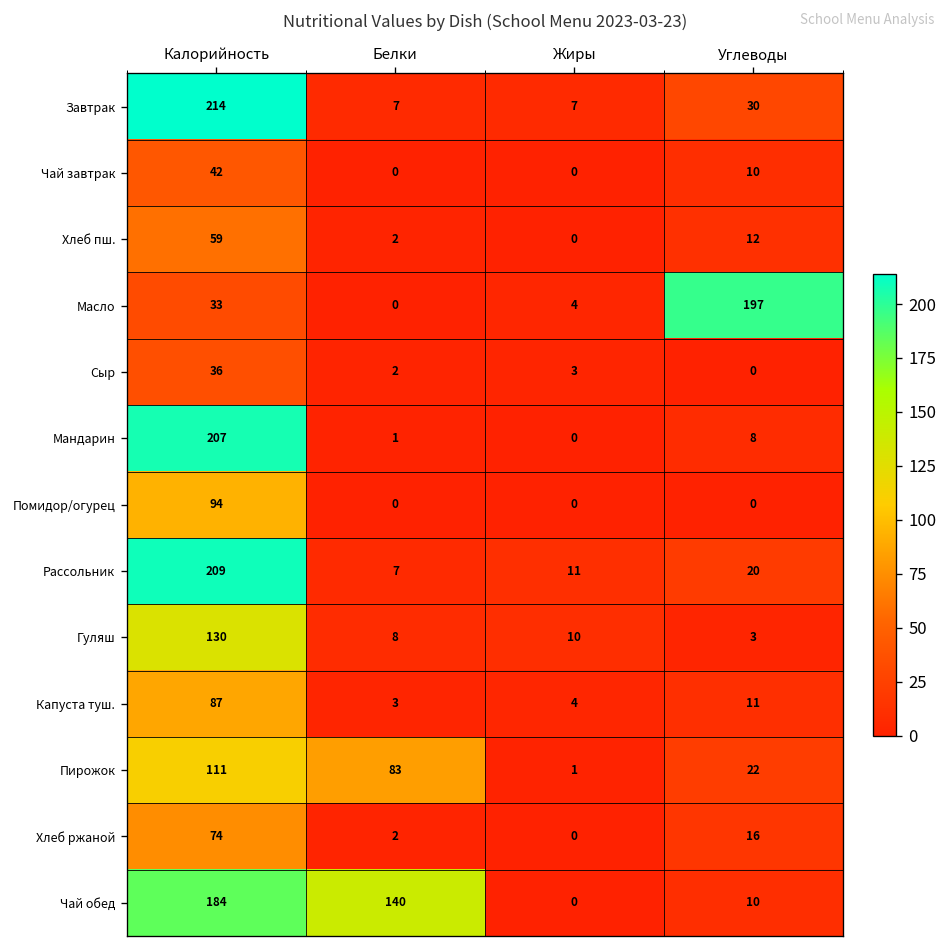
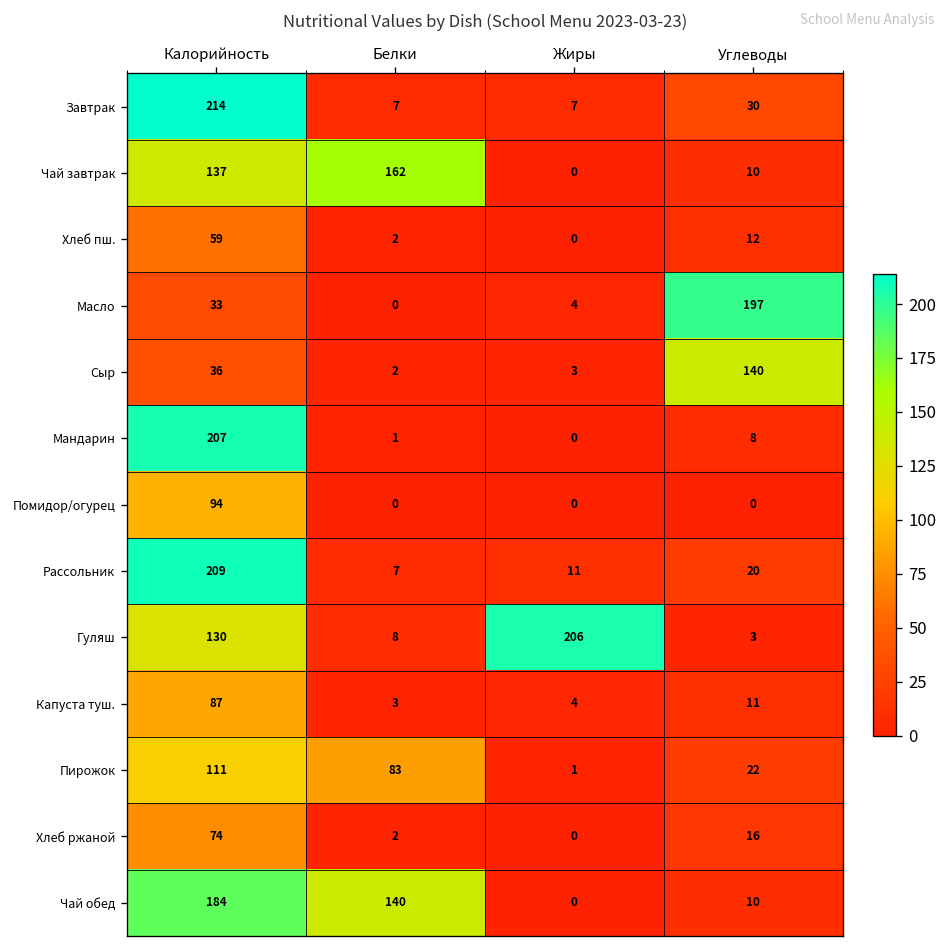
  {
    "Завтрак": {
      "Калорийность": 214,
      "Белки": 7,
      "Жиры": 7,
      "Углеводы": 30
    },
    "Чай завтрак": {
-     "Калорийность": 42,
-     "Белки": 0,
+     "Калорийность": 137,
+     "Белки": 162,
      "Жиры": 0,
      "Углеводы": 10
    },
    "Хлеб пш.": {
      "Калорийность": 59,
      "Белки": 2,
      "Жиры": 0,
      "Углеводы": 12
    },
    "Масло": {
      "Калорийность": 33,
      "Белки": 0,
      "Жиры": 4,
      "Углеводы": 197
    },
    "Сыр": {
      "Калорийность": 36,
      "Белки": 2,
      "Жиры": 3,
-     "Углеводы": 0
+     "Углеводы": 140
    },
    "Мандарин": {
      "Калорийность": 207,
      "Белки": 1,
      "Жиры": 0,
      "Углеводы": 8
    },
    "Помидор/огурец": {
      "Калорийность": 94,
      "Белки": 0,
      "Жиры": 0,
      "Углеводы": 0
    },
    "Рассольник": {
      "Калорийность": 209,
      "Белки": 7,
      "Жиры": 11,
      "Углеводы": 20
    },
    "Гуляш": {
      "Калорийность": 130,
      "Белки": 8,
-     "Жиры": 10,
+     "Жиры": 206,
      "Углеводы": 3
    },
    "Капуста туш.": {
      "Калорийность": 87,
      "Белки": 3,
      "Жиры": 4,
      "Углеводы": 11
    },
    "Пирожок": {
      "Калорийность": 111,
      "Белки": 83,
      "Жиры": 1,
      "Углеводы": 22
    },
    "Хлеб ржаной": {
      "Калорийность": 74,
      "Белки": 2,
      "Жиры": 0,
      "Углеводы": 16
    },
    "Чай обед": {
      "Калорийность": 184,
      "Белки": 140,
      "Жиры": 0,
      "Углеводы": 10
    }
  }
